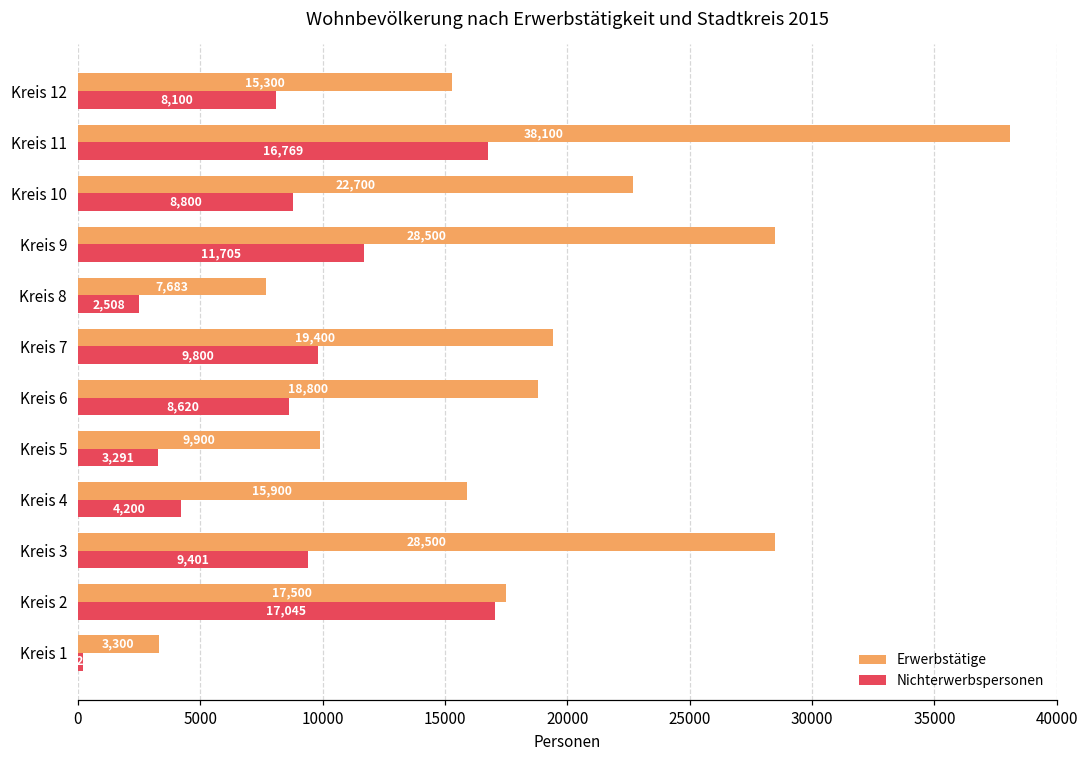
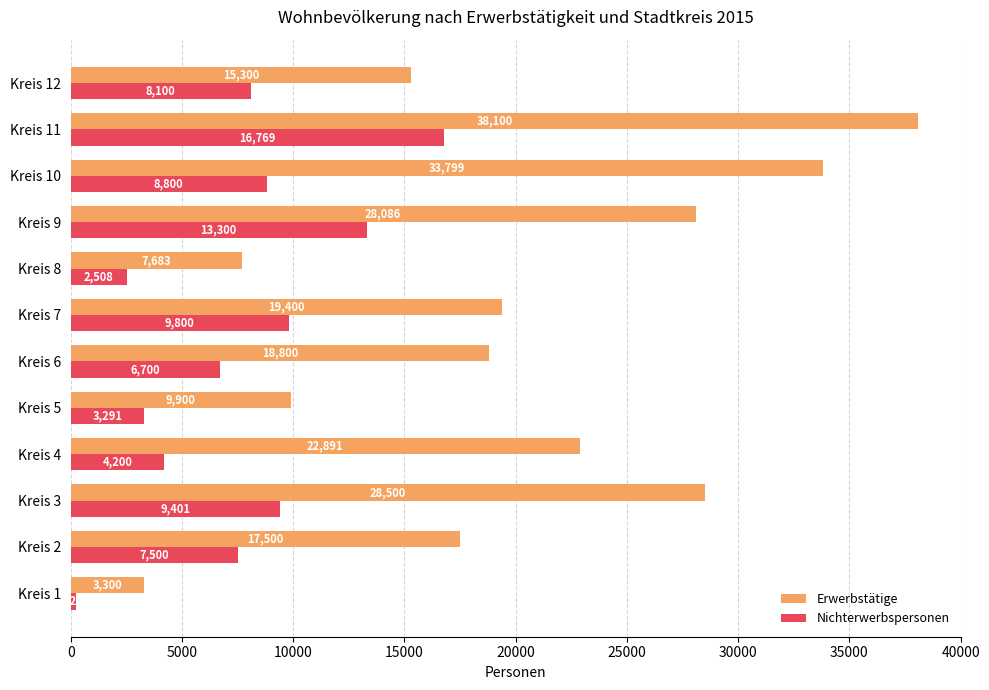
  {
    "Erwerbstätige": {
      "Kreis 12": "15,300",
      "Kreis 11": "38,100",
-     "Kreis 10": "22,700",
-     "Kreis 9": "28,500",
+     "Kreis 10": "33,799",
+     "Kreis 9": "28,086",
      "Kreis 8": "7,683",
      "Kreis 7": "19,400",
      "Kreis 6": "18,800",
      "Kreis 5": "9,900",
-     "Kreis 4": "15,900",
+     "Kreis 4": "22,891",
      "Kreis 3": "28,500",
      "Kreis 2": "17,500",
      "Kreis 1": "3,300"
    },
    "Nichterwerbspersonen": {
      "Kreis 12": "8,100",
      "Kreis 11": "16,769",
      "Kreis 10": "8,800",
-     "Kreis 9": "11,705",
+     "Kreis 9": "13,300",
      "Kreis 8": "2,508",
      "Kreis 7": "9,800",
-     "Kreis 6": "8,620",
+     "Kreis 6": "6,700",
      "Kreis 5": "3,291",
      "Kreis 4": "4,200",
      "Kreis 3": "9,401",
-     "Kreis 2": "17,045"
+     "Kreis 2": "7,500"
    }
  }
